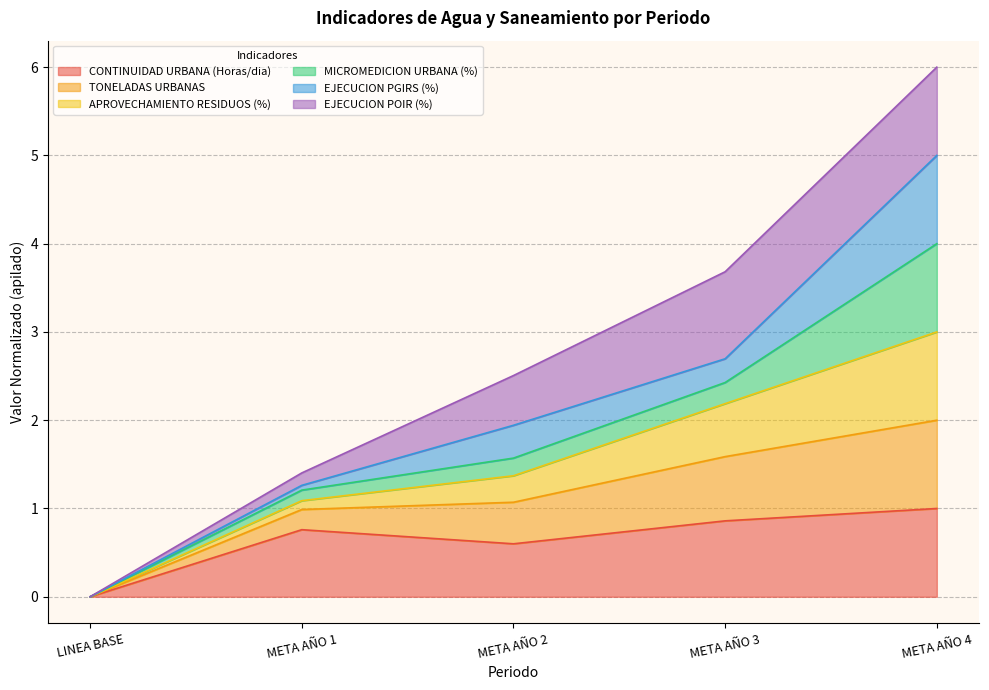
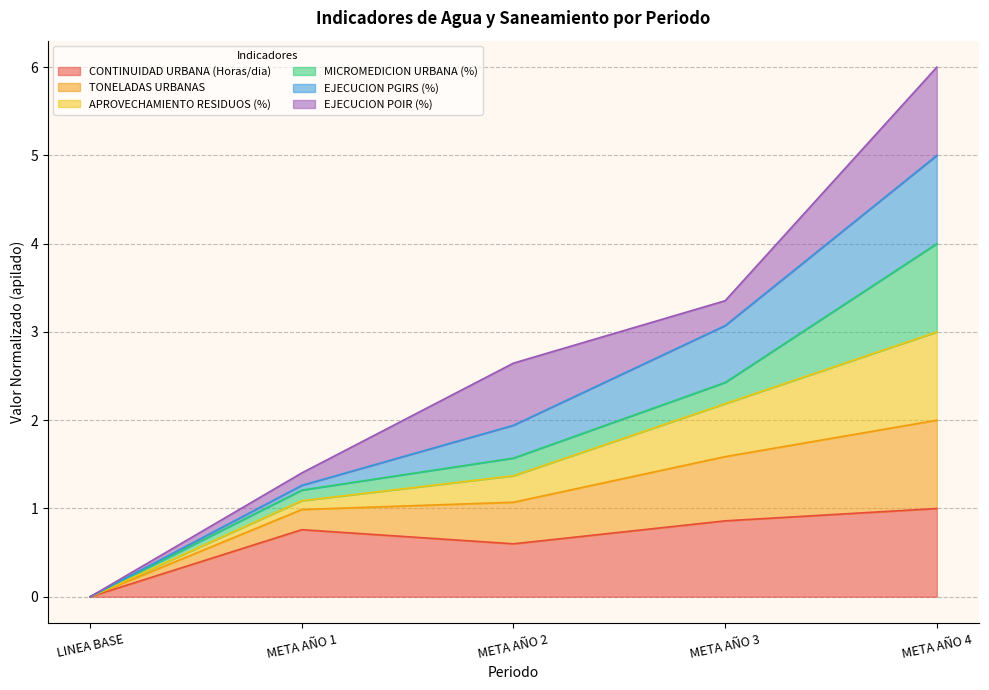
  {
    "CONTINUIDAD URBANA (Horas/dia)": {
      "META AÑO 1": 0.8,
      "META AÑO 2": 0.6,
      "META AÑO 3": 0.9,
      "META AÑO 4": 1.0
    },
    "MICROMEDICION URBANA (%)": {
      "META AÑO 1": 0.1,
      "META AÑO 2": 0.2,
      "META AÑO 3": 0.2,
      "META AÑO 4": 1.0
    },
    "EJECUCION PGIRS (%)": {
      "META AÑO 1": 0.1,
      "META AÑO 2": 0.4,
-     "META AÑO 3": 0.3,
+     "META AÑO 3": 0.6,
      "META AÑO 4": 1.0
    },
    "EJECUCION POIR (%)": {
      "META AÑO 1": 0.1,
-     "META AÑO 2": 0.6,
-     "META AÑO 3": 1.0,
+     "META AÑO 2": 0.7,
+     "META AÑO 3": 0.3,
      "META AÑO 4": 1.0
    }
  }
